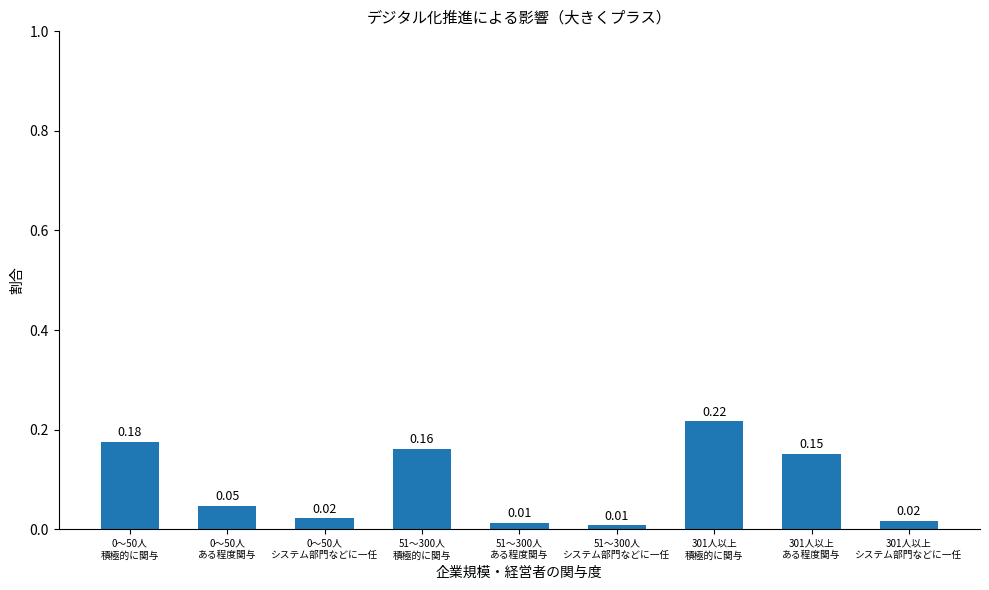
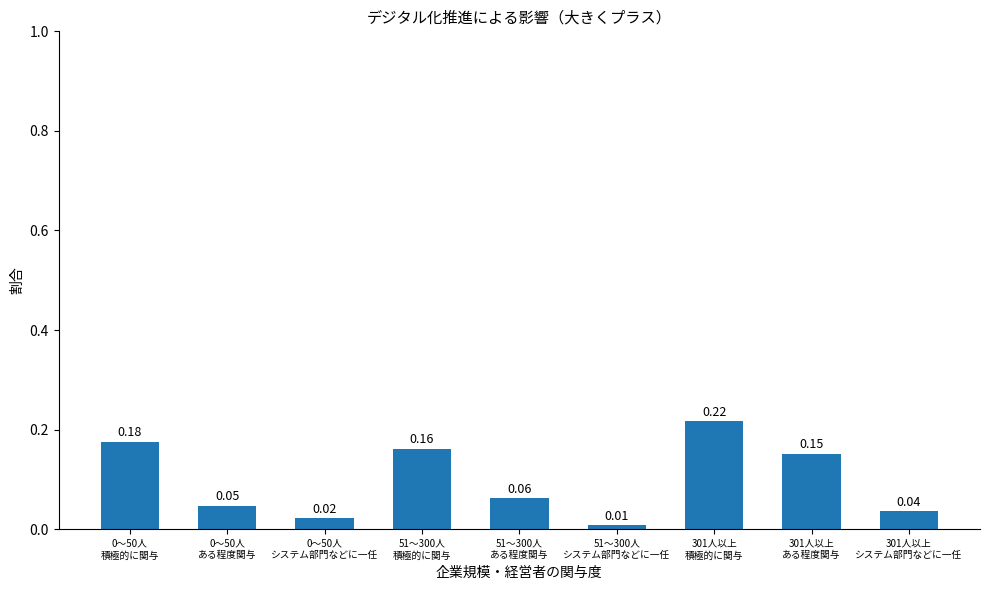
  {
    "0～50人 積極的に関与": 0.18,
    "0～50人 ある程度関与": 0.05,
    "0～50人 システム部門などに一任": 0.02,
    "51～300人 積極的に関与": 0.16,
-   "51～300人 ある程度関与": 0.01,
+   "51～300人 ある程度関与": 0.06,
    "51～300人 システム部門などに一任": 0.01,
    "301人以上 積極的に関与": 0.22,
    "301人以上 ある程度関与": 0.15,
-   "301人以上 システム部門などに一任": 0.02
+   "301人以上 システム部門などに一任": 0.04
  }
